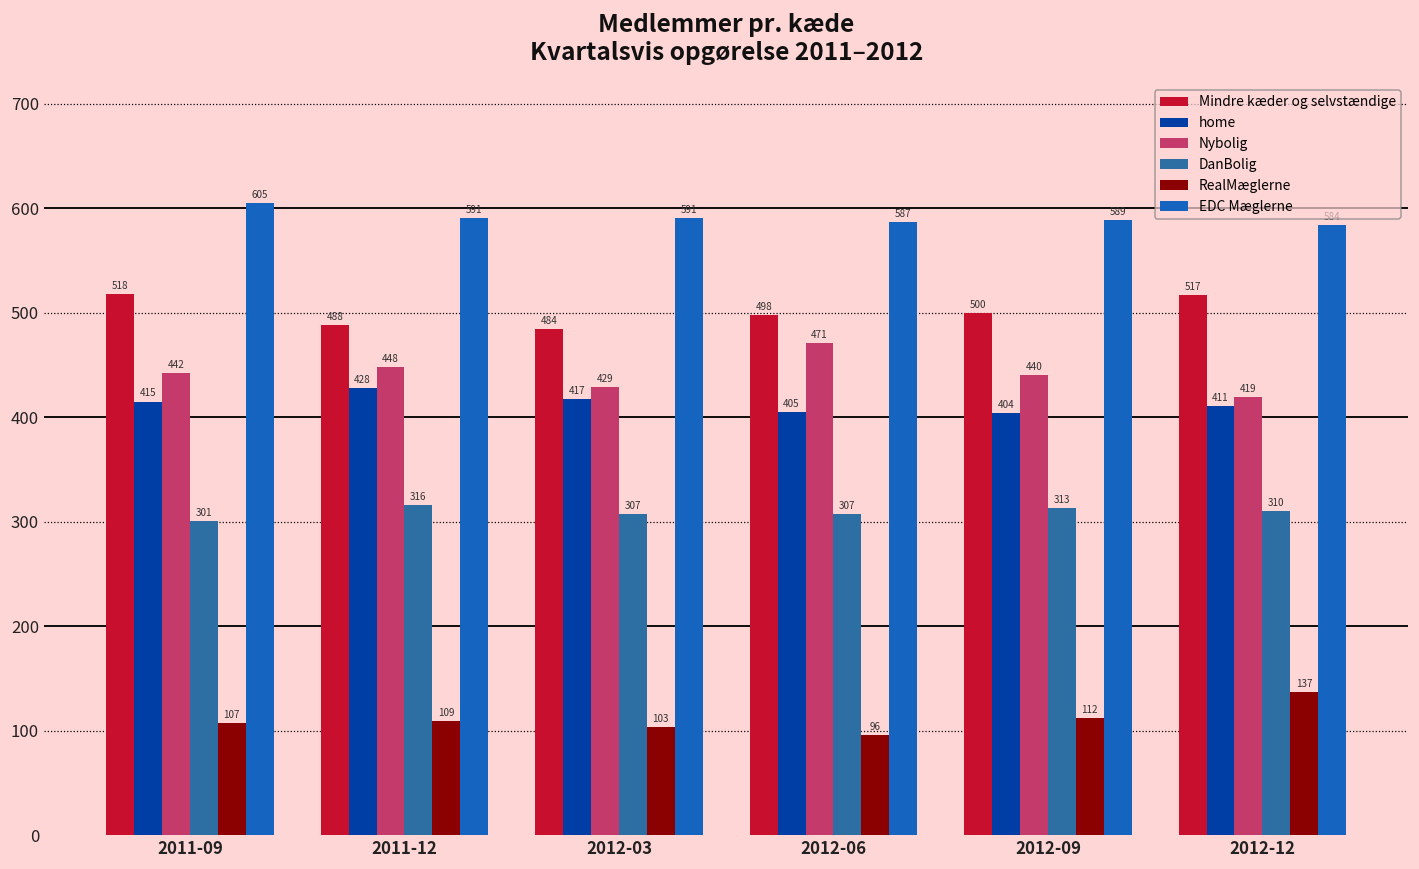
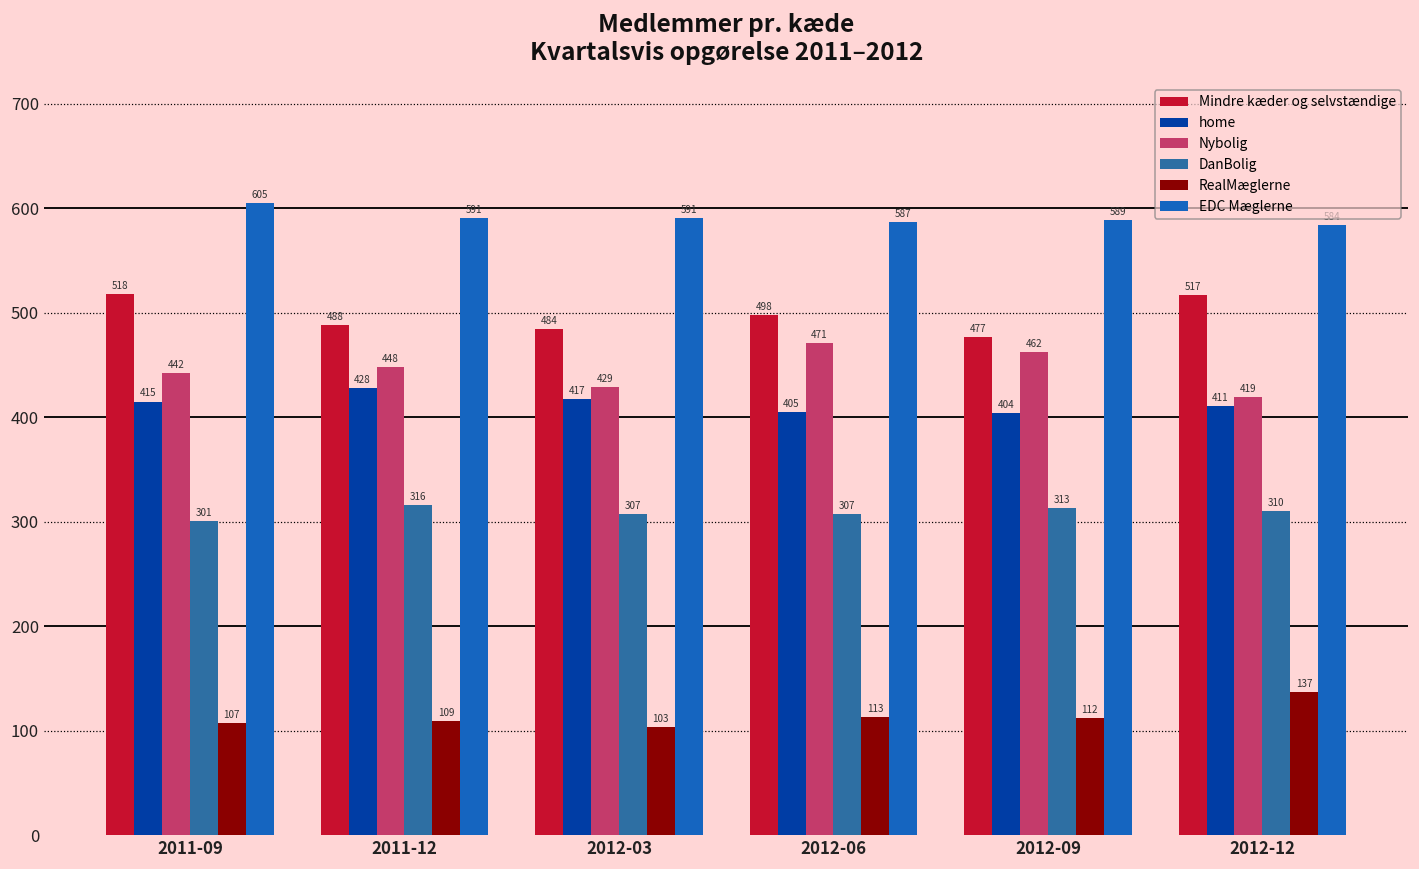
  {
    "Mindre kæder og selvstændige": {
      "2011-09": 518,
      "2011-12": 488,
      "2012-03": 484,
      "2012-06": 498,
-     "2012-09": 500,
+     "2012-09": 477,
      "2012-12": 517
    },
    "Nybolig": {
      "2011-09": 442,
      "2011-12": 448,
      "2012-03": 429,
      "2012-06": 471,
-     "2012-09": 440,
+     "2012-09": 462,
      "2012-12": 419
    },
    "RealMæglerne": {
      "2011-09": 107,
      "2011-12": 109,
      "2012-03": 103,
-     "2012-06": 96,
+     "2012-06": 113,
      "2012-09": 112,
      "2012-12": 137
    }
  }
